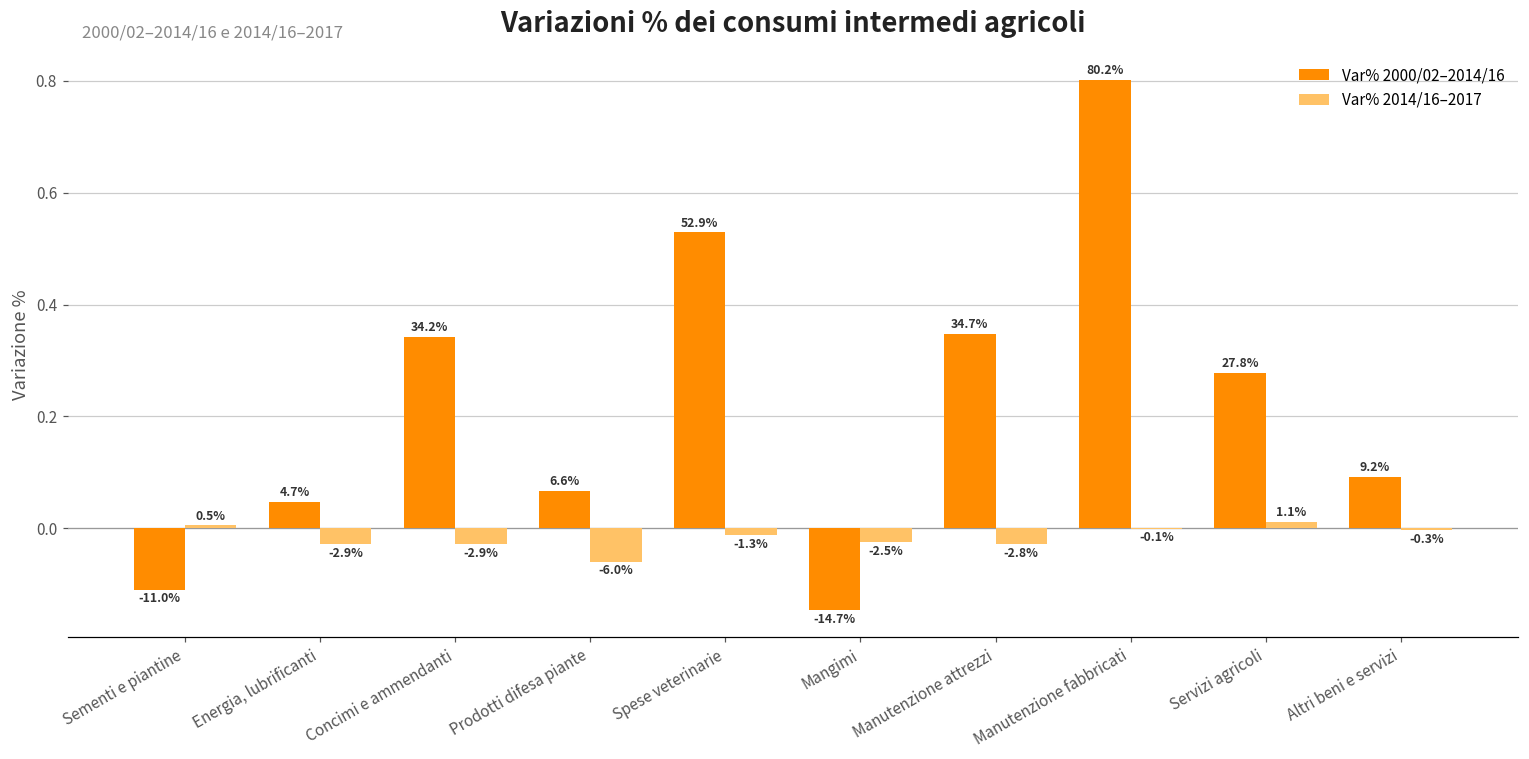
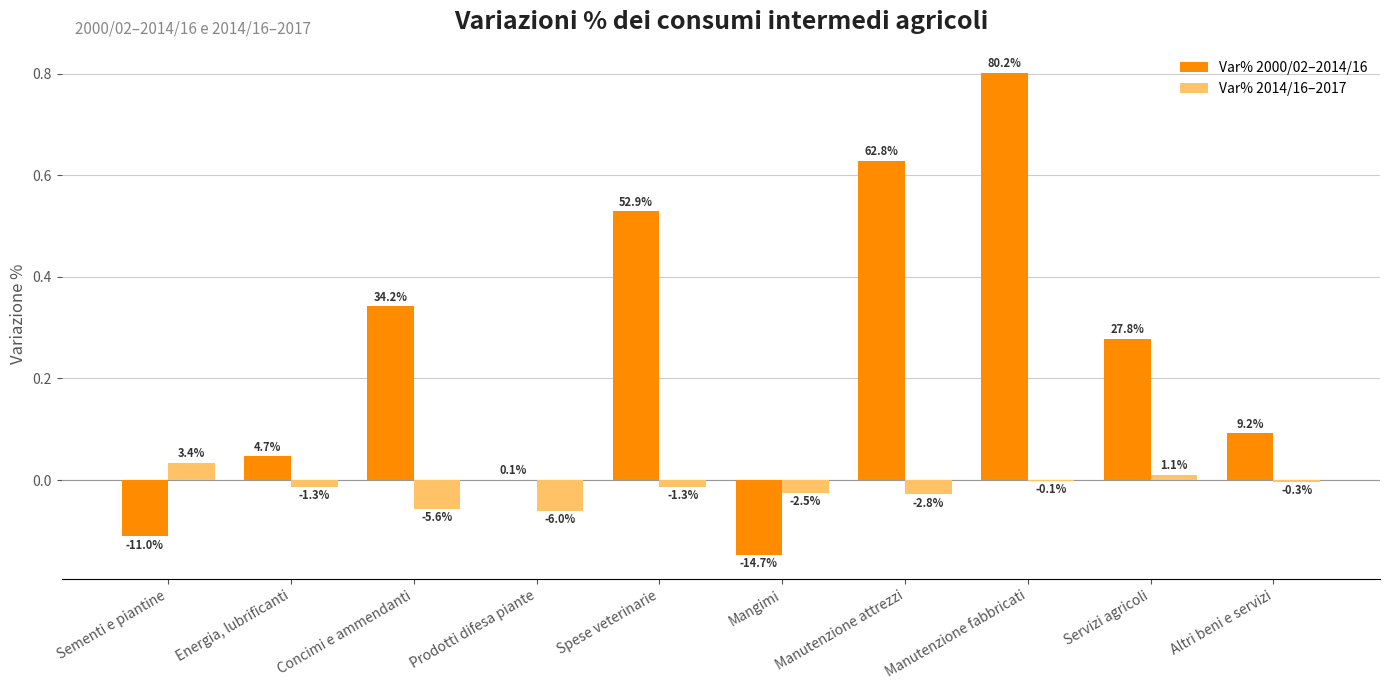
  {
    "Var% 2000/02–2014/16": {
      "Sementi e piantine": "-11.0%",
      "Energia, lubrificanti": "4.7%",
      "Concimi e ammendanti": "34.2%",
-     "Prodotti difesa piante": "6.6%",
+     "Prodotti difesa piante": "0.1%",
      "Spese veterinarie": "52.9%",
      "Mangimi": "-14.7%",
-     "Manutenzione attrezzi": "34.7%",
+     "Manutenzione attrezzi": "62.8%",
      "Manutenzione fabbricati": "80.2%",
      "Servizi agricoli": "27.8%",
      "Altri beni e servizi": "9.2%"
    },
    "Var% 2014/16–2017": {
-     "Sementi e piantine": "0.5%",
-     "Energia, lubrificanti": "-2.9%",
-     "Concimi e ammendanti": "-2.9%",
+     "Sementi e piantine": "3.4%",
+     "Energia, lubrificanti": "-1.3%",
+     "Concimi e ammendanti": "-5.6%",
      "Prodotti difesa piante": "-6.0%",
      "Spese veterinarie": "-1.3%",
      "Mangimi": "-2.5%",
      "Manutenzione attrezzi": "-2.8%",
      "Manutenzione fabbricati": "-0.1%",
      "Servizi agricoli": "1.1%",
      "Altri beni e servizi": "-0.3%"
    }
  }
